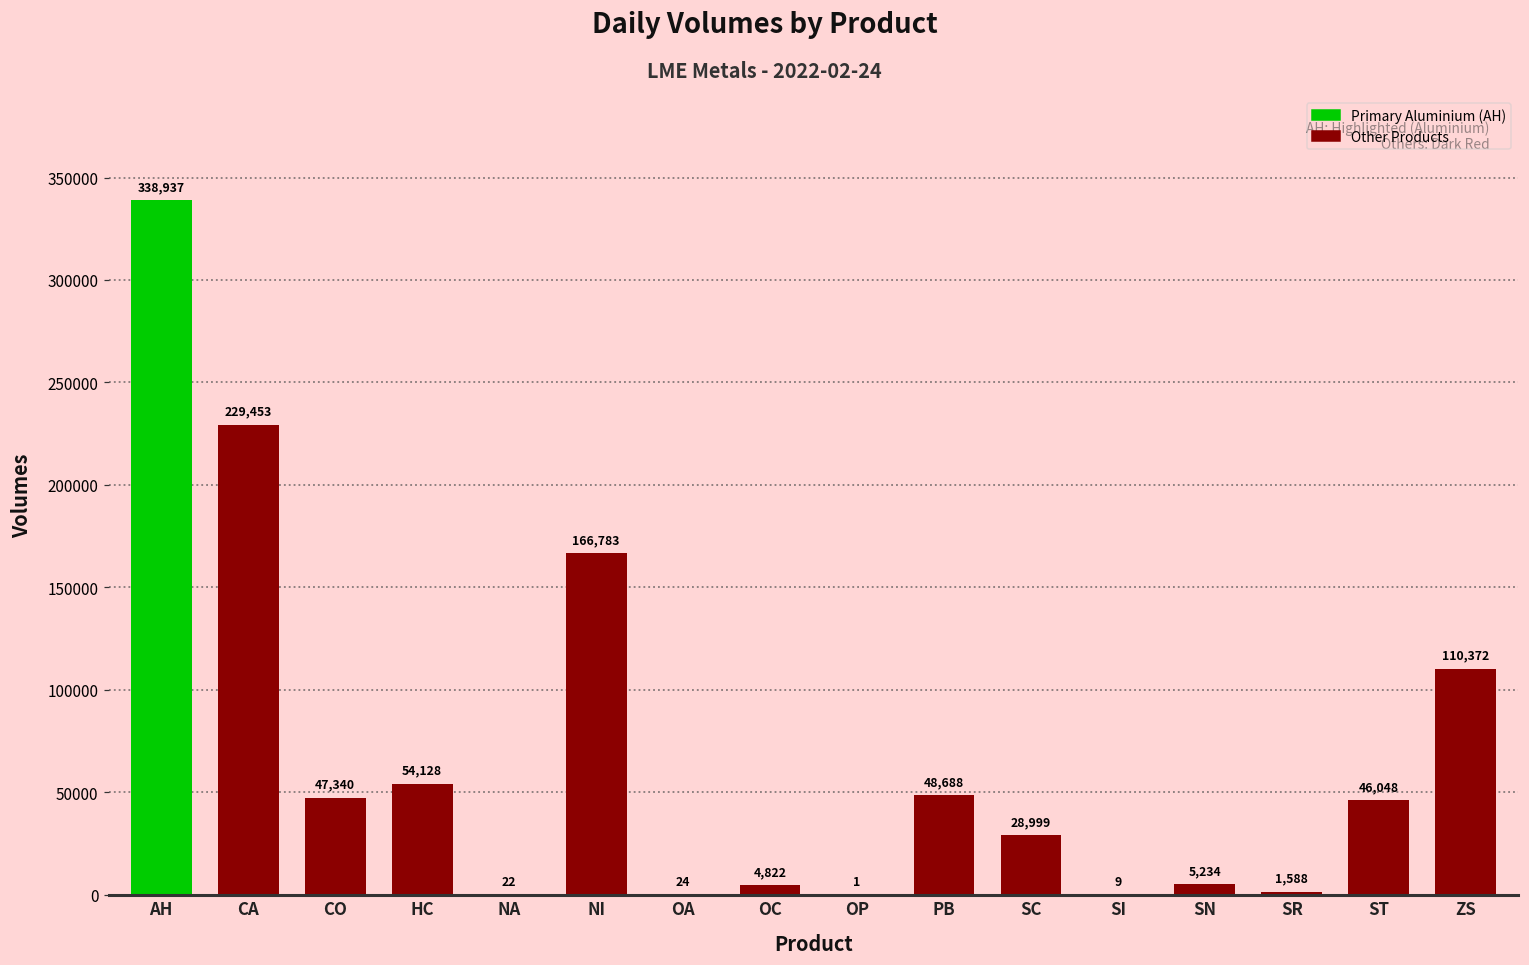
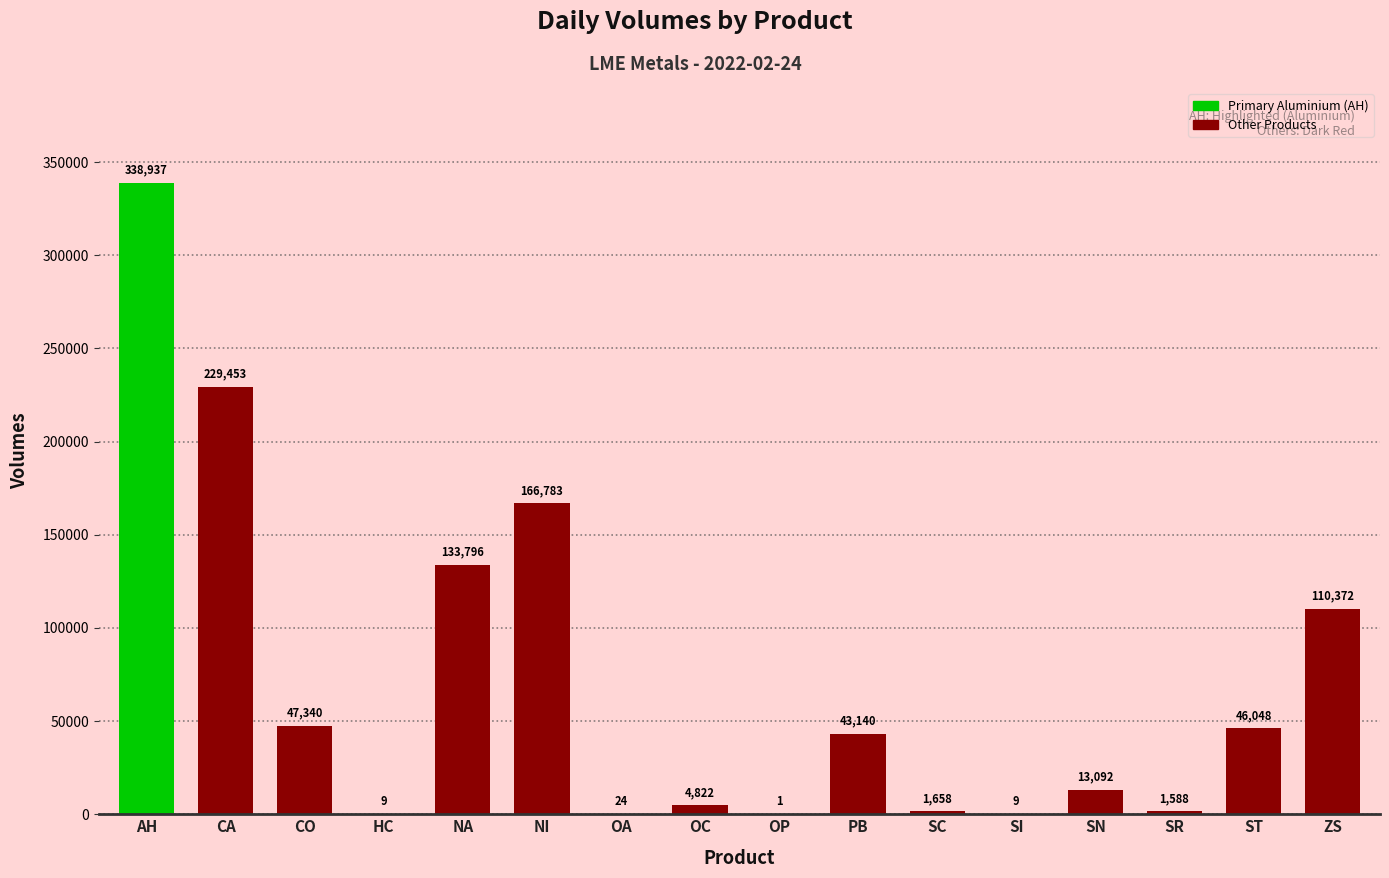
  {
    "AH": "338,937",
    "CA": "229,453",
    "CO": "47,340",
-   "HC": "54,128",
-   "NA": "22",
+   "HC": "9",
+   "NA": "133,796",
    "NI": "166,783",
    "OA": "24",
    "OC": "4,822",
    "OP": "1",
-   "PB": "48,688",
-   "SC": "28,999",
+   "PB": "43,140",
+   "SC": "1,658",
    "SI": "9",
-   "SN": "5,234",
+   "SN": "13,092",
    "SR": "1,588",
    "ST": "46,048",
    "ZS": "110,372"
  }
